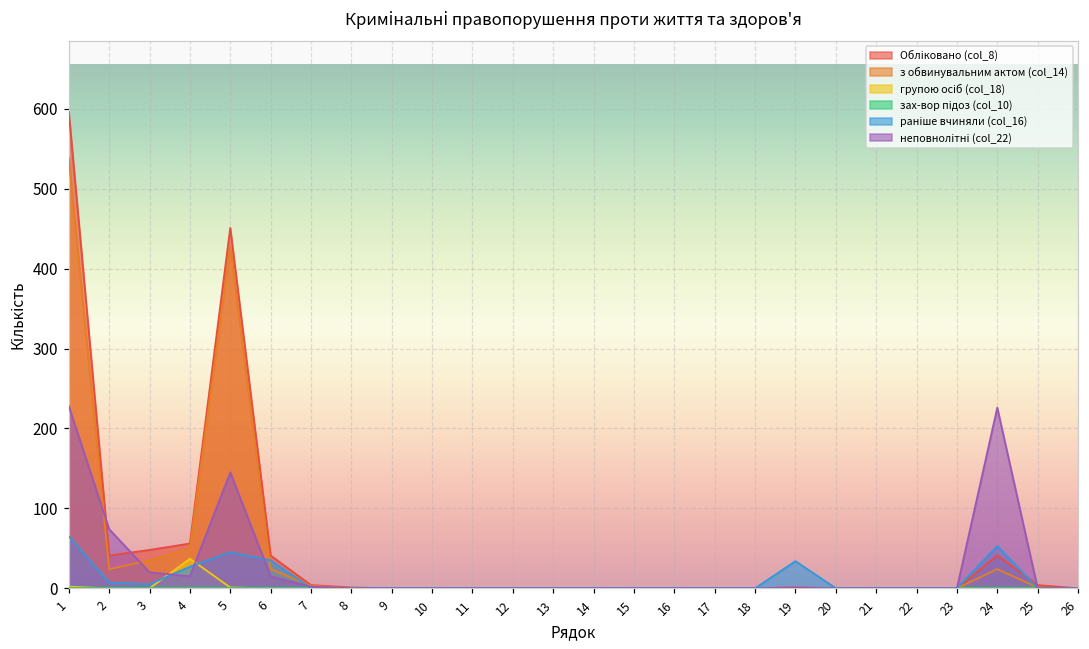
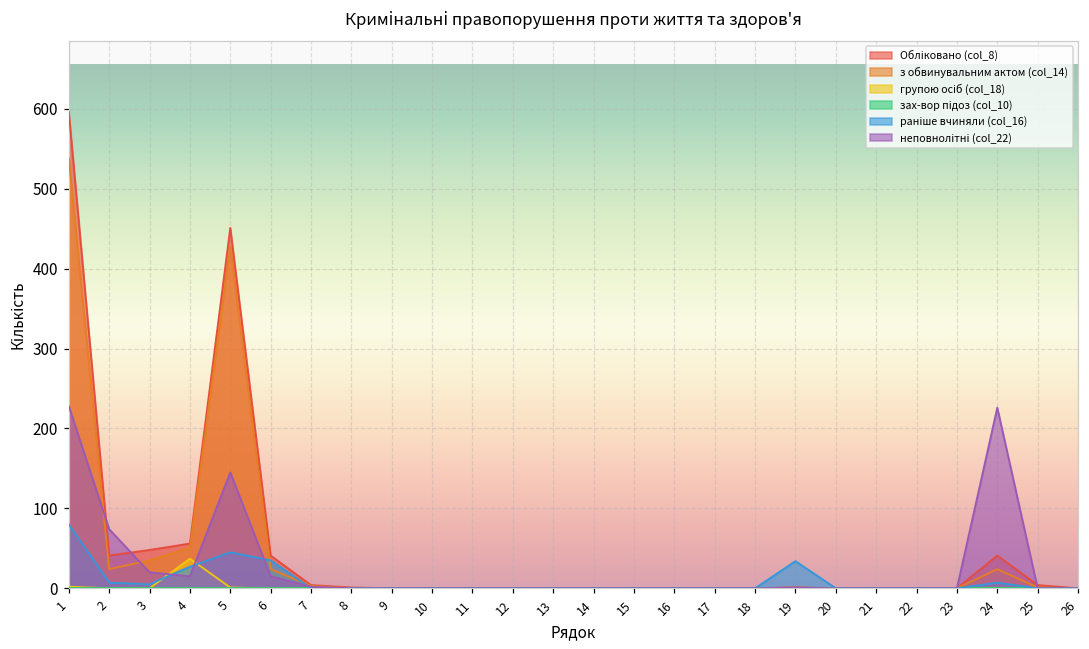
  {
    "групою осіб (col_18)": {
      "4": 40
    },
    "зах-вор підоз (col_10)": {
      "4": 0
    },
    "раніше вчиняли (col_16)": {
-     "1": 70,
+     "1": 80,
      "2": 10,
      "3": 10,
      "4": 30,
      "5": 50,
      "6": 40,
      "19": 30,
-     "24": 50
+     "24": 10
    },
    "неповнолітні (col_22)": {
      "1": 230,
      "2": 70,
      "3": 20,
      "4": 20,
      "5": 150,
      "6": 20,
      "24": 230
    }
  }
